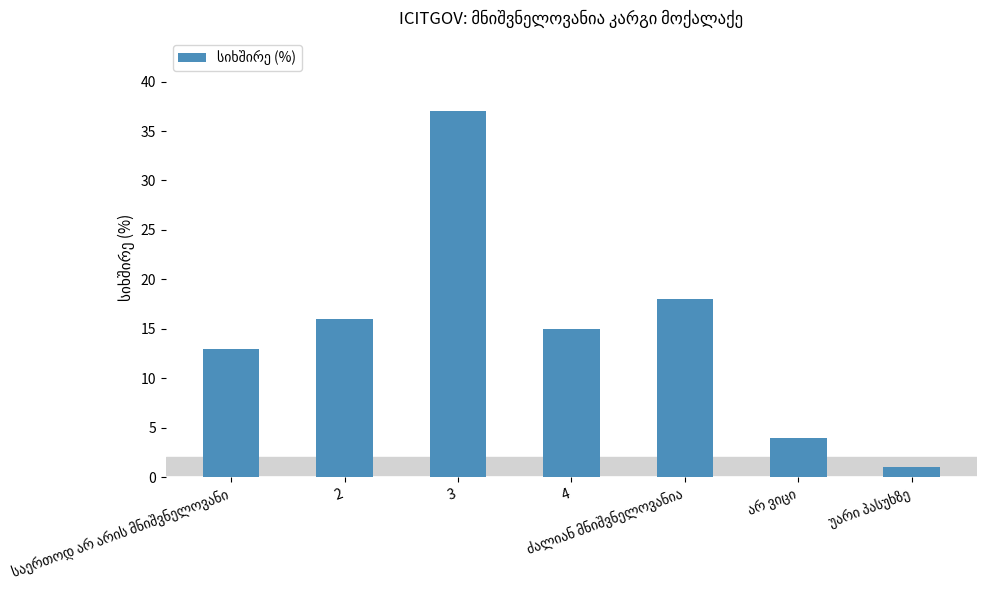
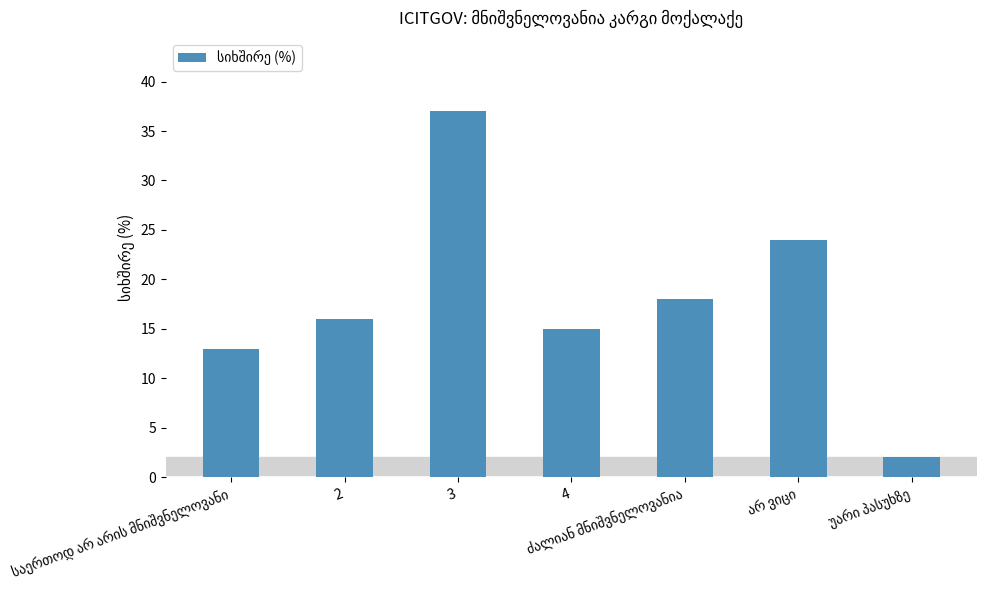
  {
    "საერთოდ არ არის მნიშვნელოვანი": 13,
    "2": 16,
    "3": 37,
    "4": 15,
    "ძალიან მნიშვნელოვანია": 18,
-   "არ ვიცი": 4,
-   "უარი პასუხზე": 1
+   "არ ვიცი": 24,
+   "უარი პასუხზე": 2
  }
